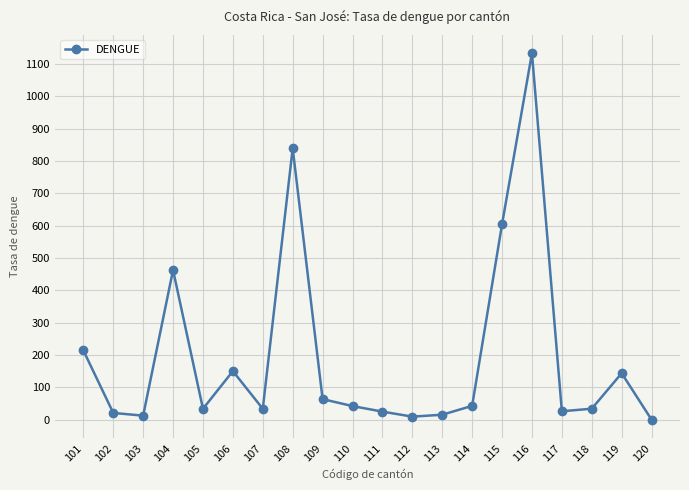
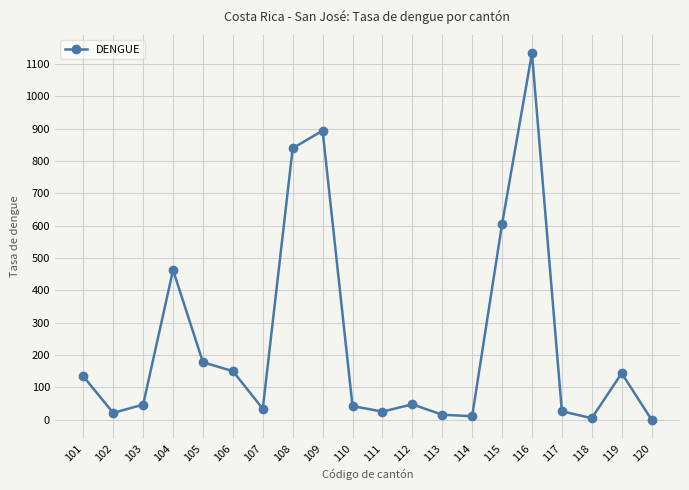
  {
-   "101": 210,
+   "101": 130,
    "102": 20,
-   "103": 10,
+   "103": 50,
    "104": 460,
-   "105": 30,
+   "105": 180,
    "106": 150,
    "107": 30,
    "108": 840,
-   "109": 60,
+   "109": 890,
    "110": 40,
    "111": 30,
-   "112": 10,
+   "112": 50,
    "113": 20,
-   "114": 40,
+   "114": 10,
    "115": 600,
    "116": 1130,
    "117": 30,
-   "118": 30,
+   "118": 0,
    "119": 140,
    "120": 0
  }
